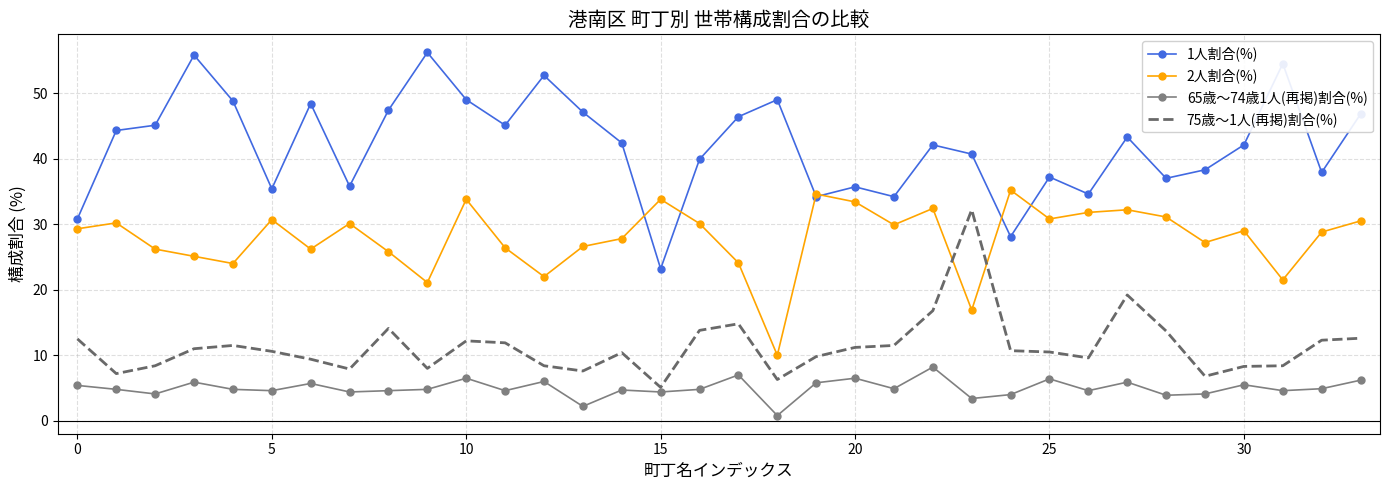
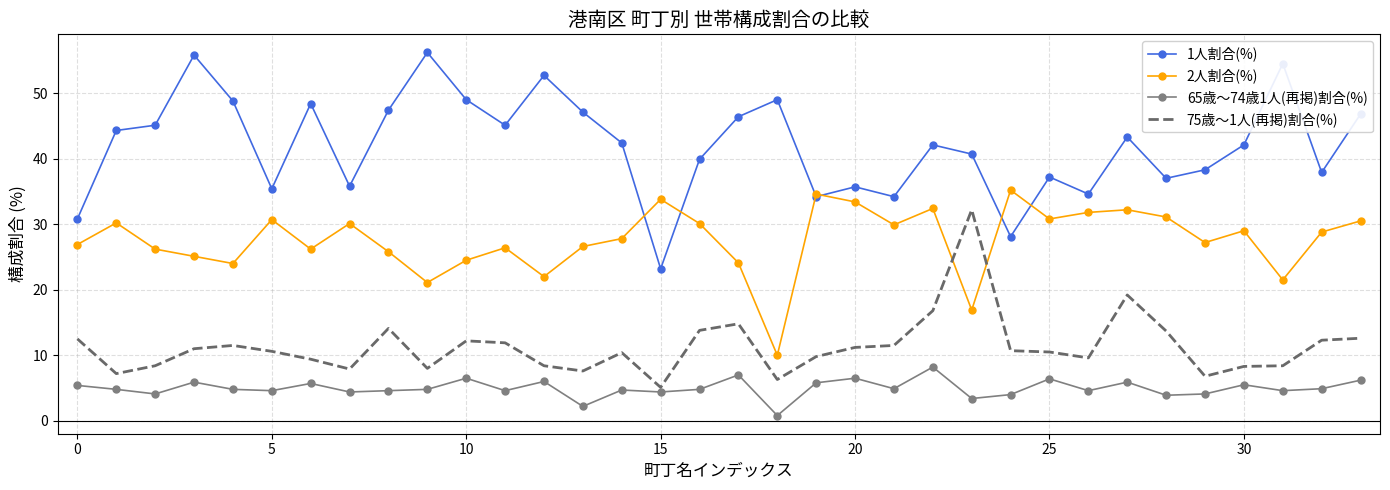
  {
    "1人割合(%)": {
      "0": 31,
      "5": 35,
      "10": 49,
      "15": 23,
      "20": 36,
      "25": 37,
      "30": 42
    },
    "2人割合(%)": {
-     "0": 29,
+     "0": 27,
      "5": 31,
-     "10": 34,
+     "10": 25,
      "15": 34,
      "20": 33,
      "25": 31,
      "30": 29
    }
  }
